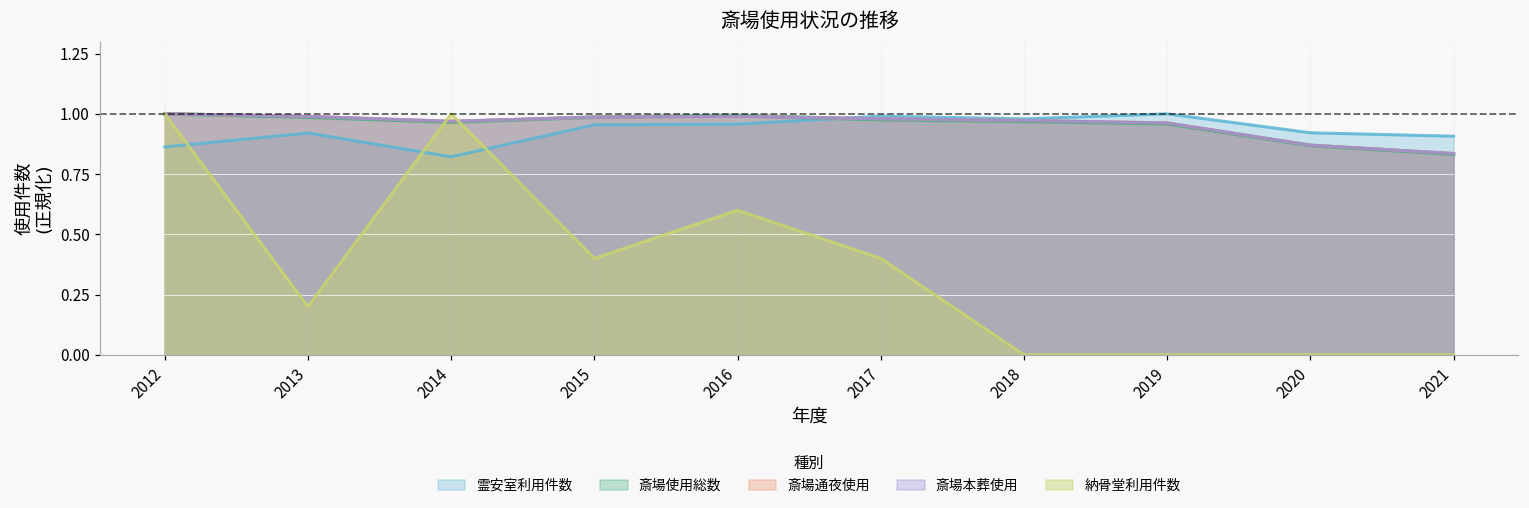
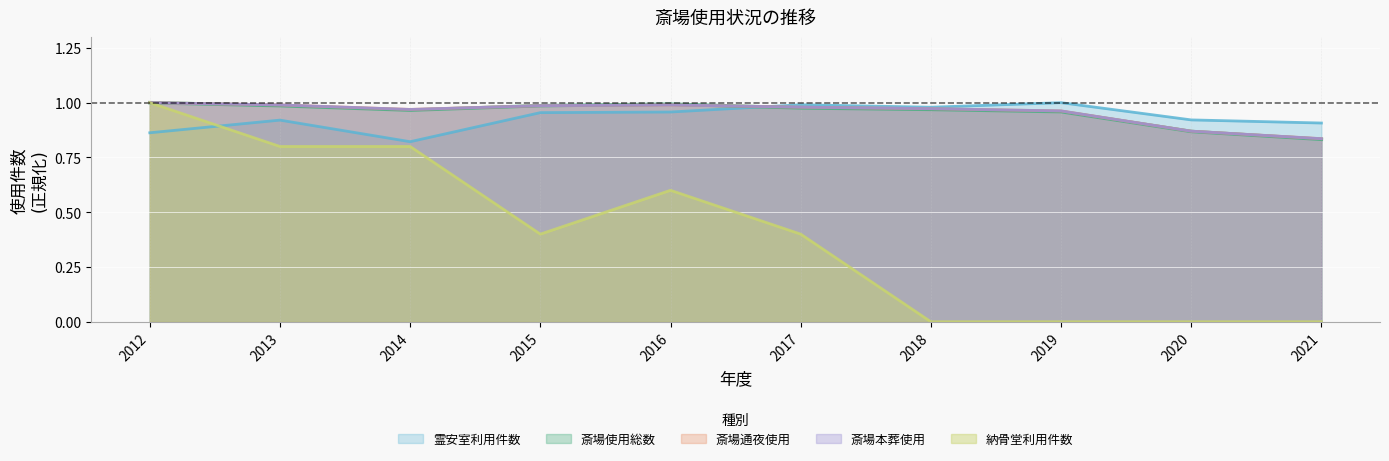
  {
    "納骨堂利用件数": {
-     "2013": 0.20,
-     "2014": 1.00,
+     "2013": 0.80,
+     "2014": 0.80,
      "2015": 0.40,
      "2016": 0.60,
      "2017": 0.40,
      "2018": 0.00,
      "2019": 0.00,
      "2020": 0.00,
      "2021": 0.00
    }
  }
